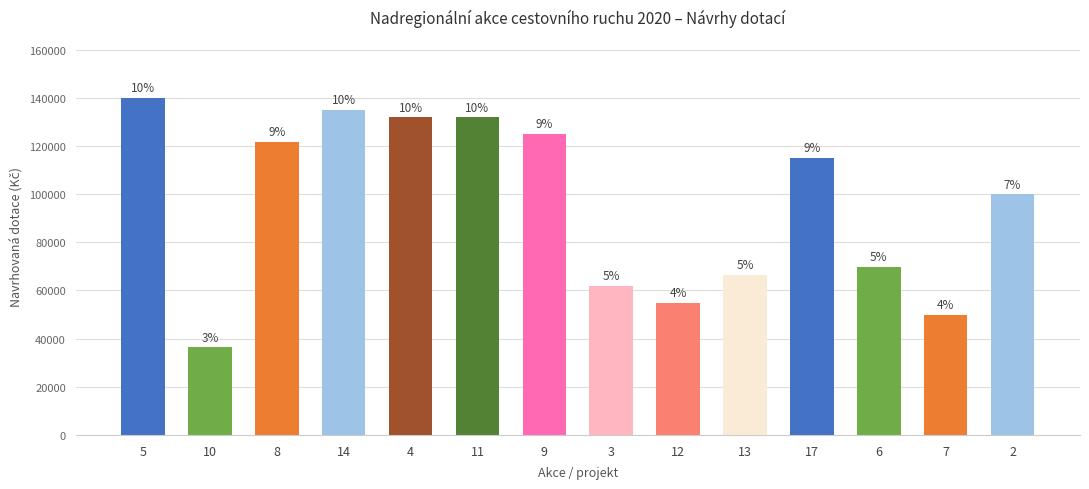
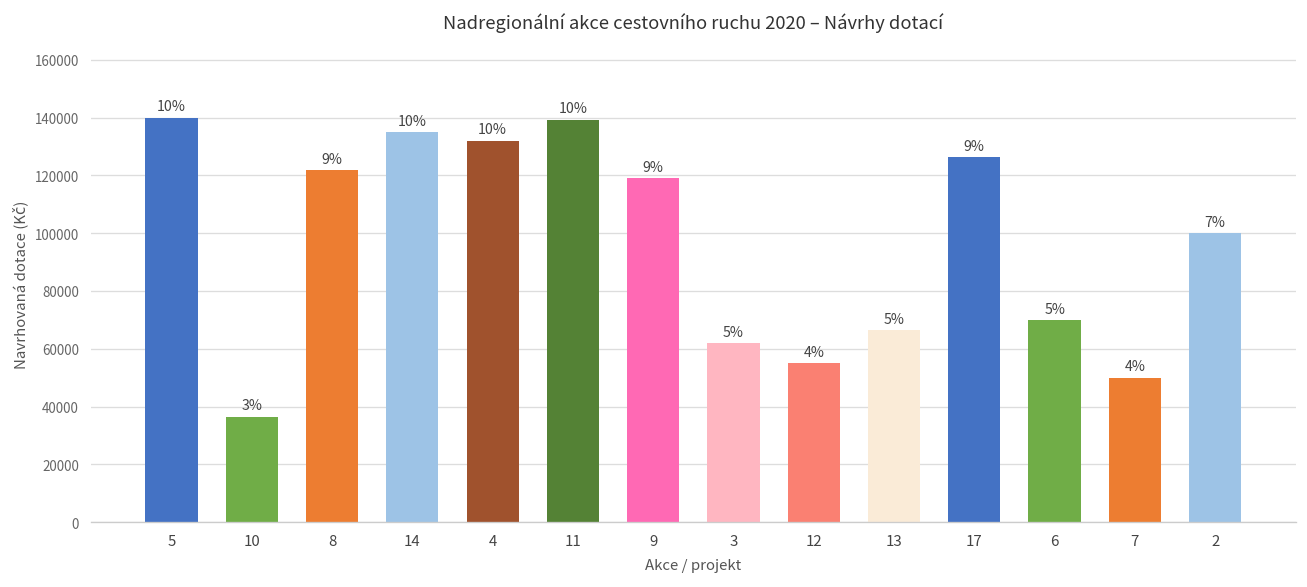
  {
-   "11": 132000,
-   "9": 125000,
-   "17": 115000
+   "11": 139000,
+   "9": 119000,
+   "17": 126000
  }
